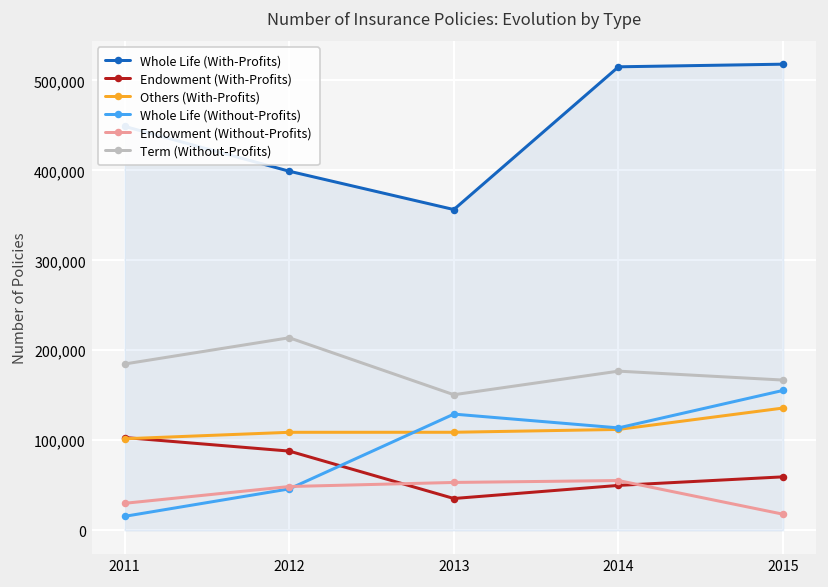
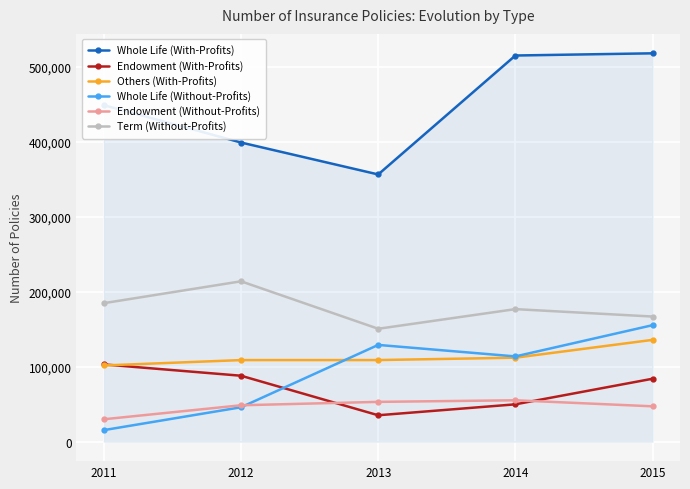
  {
    "Whole Life (With-Profits)": {
      "2012": "400,000",
      "2013": "360,000",
      "2014": "520,000",
      "2015": "520,000"
    },
    "Endowment (With-Profits)": {
      "2012": "90,000",
      "2013": "40,000",
      "2014": "50,000",
-     "2015": "60,000"
+     "2015": "80,000"
    },
    "Others (With-Profits)": {
      "2012": "110,000",
      "2013": "110,000",
      "2015": "140,000"
    },
    "Whole Life (Without-Profits)": {
      "2011": "20,000",
      "2013": "130,000",
      "2015": "160,000"
    },
    "Endowment (Without-Profits)": {
      "2011": "30,000",
      "2013": "50,000",
      "2014": "60,000",
-     "2015": "20,000"
+     "2015": "50,000"
    },
    "Term (Without-Profits)": {
      "2011": "180,000",
      "2012": "210,000",
      "2013": "150,000",
      "2014": "180,000",
      "2015": "170,000"
    }
  }
